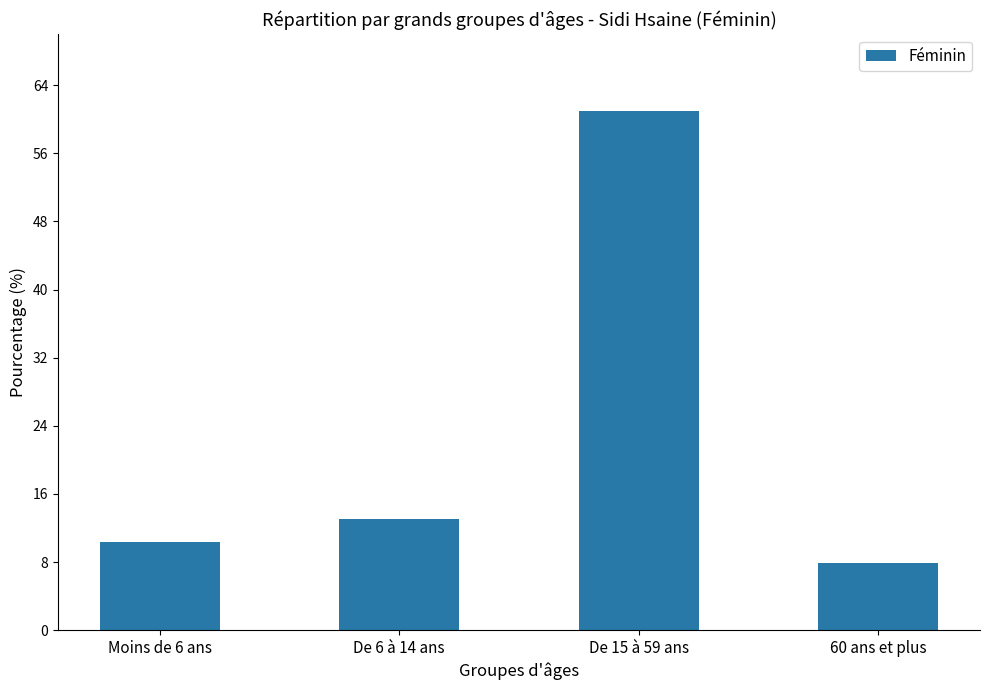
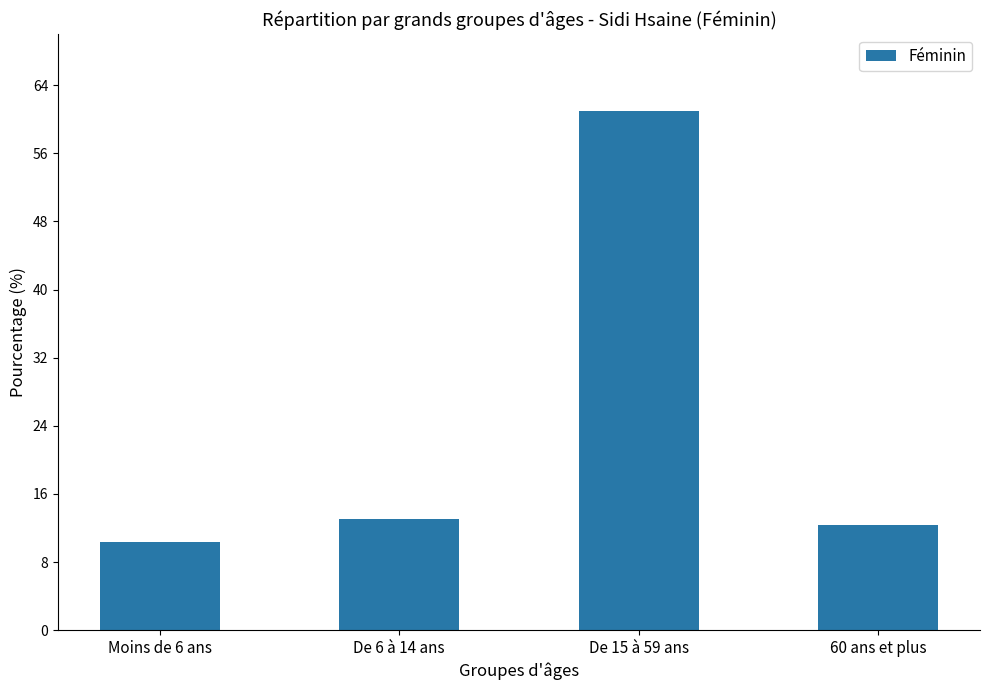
  {
    "Moins de 6 ans": 10,
    "De 6 à 14 ans": 13,
    "De 15 à 59 ans": 61,
-   "60 ans et plus": 8
+   "60 ans et plus": 12
  }
